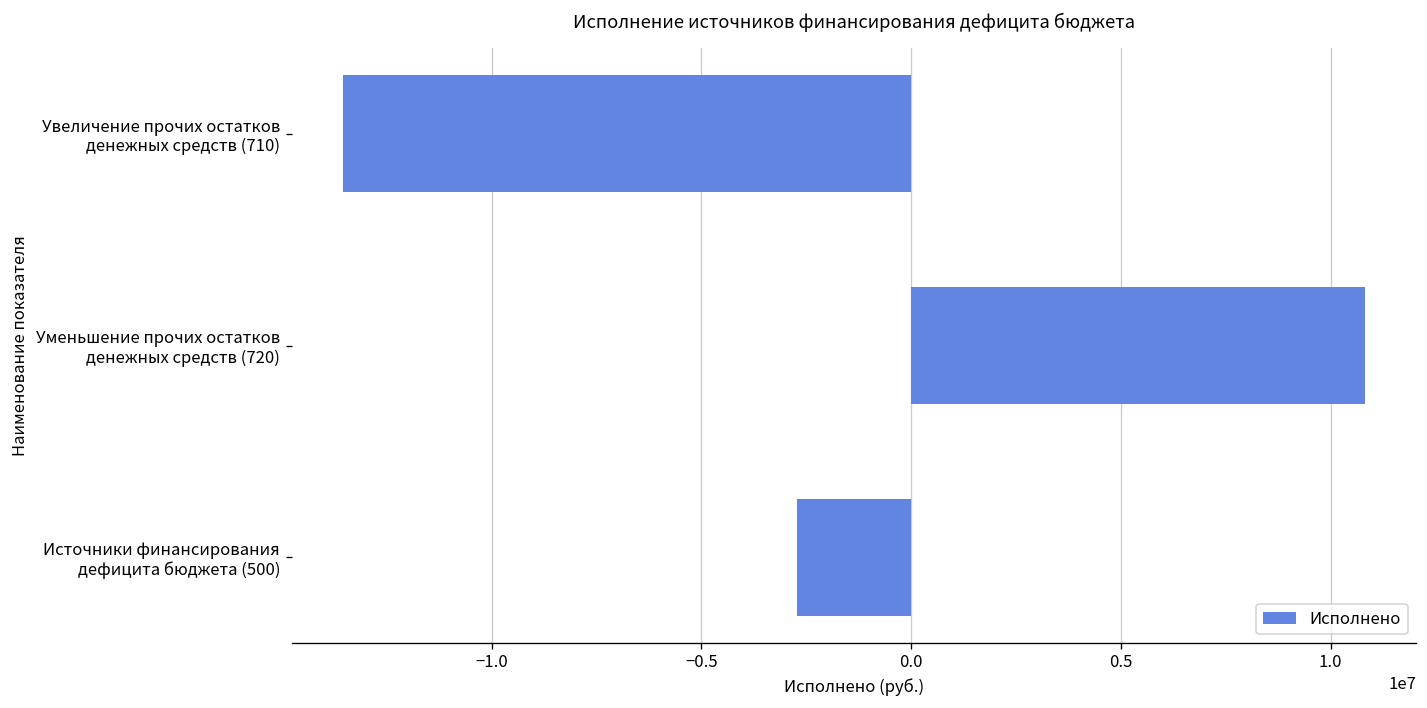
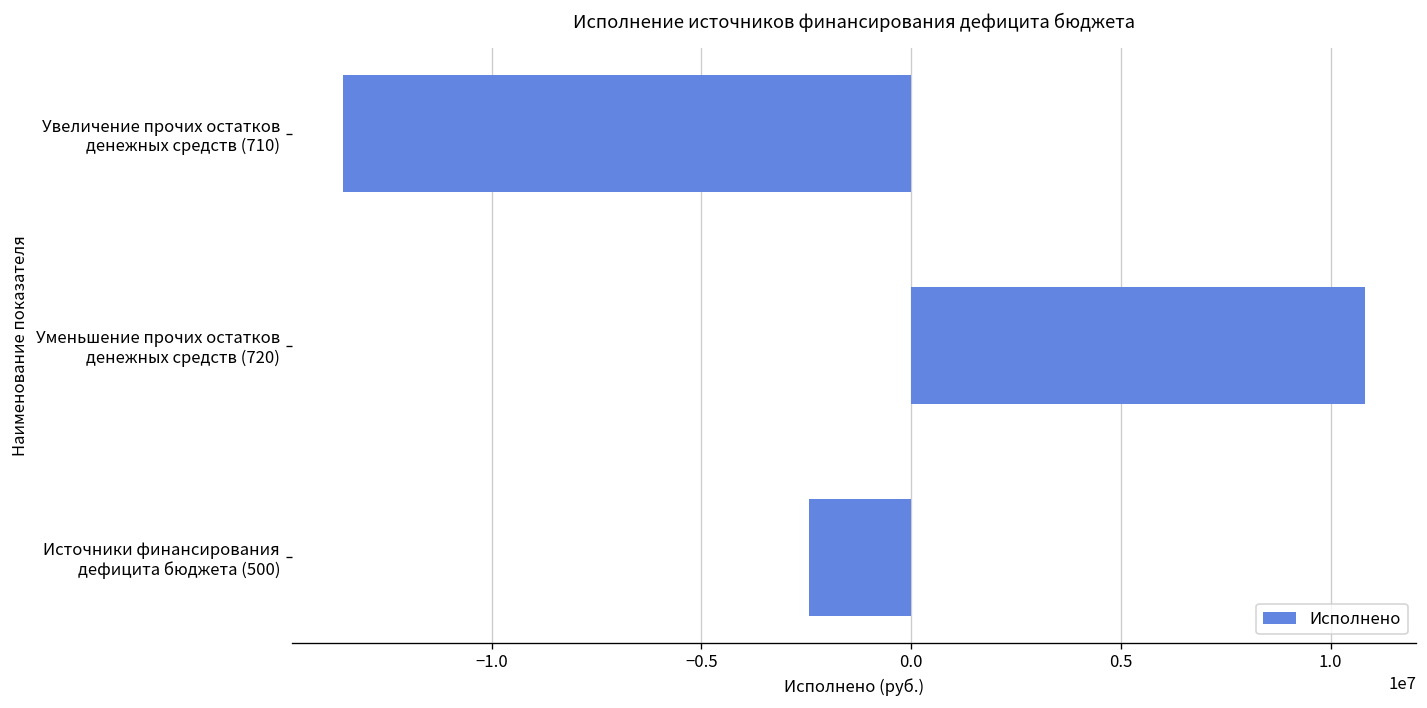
  {
    "Увеличение прочих остатков денежных средств (710)": -13500000,
    "Уменьшение прочих остатков денежных средств (720)": 10800000,
-   "Источники финансирования дефицита бюджета (500)": -2700000
+   "Источники финансирования дефицита бюджета (500)": -2400000
  }
